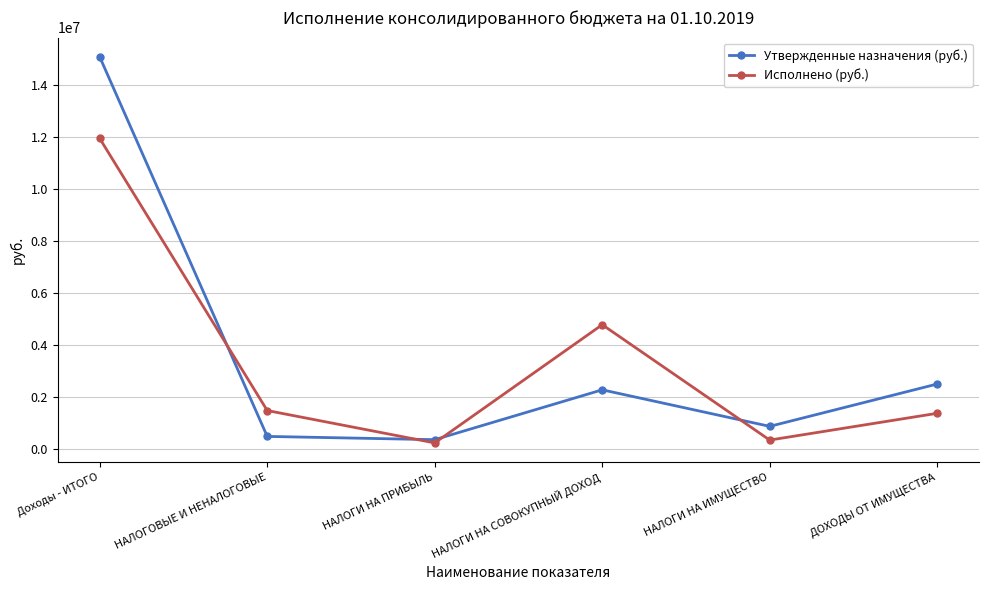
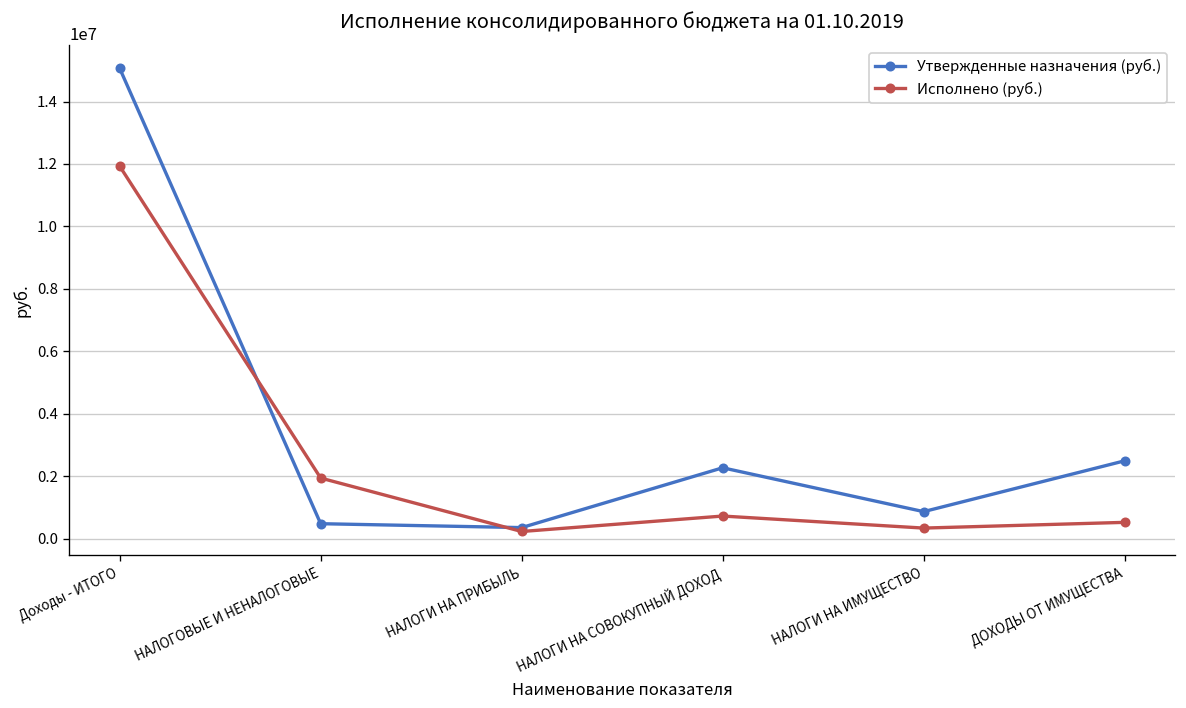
  {
    "Утвержденные назначения (руб.)": {
      "Доходы - ИТОГО": 15100000,
      "НАЛОГОВЫЕ И НЕНАЛОГОВЫЕ": 500000,
      "НАЛОГИ НА ПРИБЫЛЬ": 300000,
      "НАЛОГИ НА СОВОКУПНЫЙ ДОХОД": 2300000,
      "НАЛОГИ НА ИМУЩЕСТВО": 900000,
      "ДОХОДЫ ОТ ИМУЩЕСТВА": 2500000
    },
    "Исполнено (руб.)": {
      "Доходы - ИТОГО": 11900000,
-     "НАЛОГОВЫЕ И НЕНАЛОГОВЫЕ": 1500000,
+     "НАЛОГОВЫЕ И НЕНАЛОГОВЫЕ": 1900000,
      "НАЛОГИ НА ПРИБЫЛЬ": 200000,
-     "НАЛОГИ НА СОВОКУПНЫЙ ДОХОД": 4800000,
+     "НАЛОГИ НА СОВОКУПНЫЙ ДОХОД": 700000,
      "НАЛОГИ НА ИМУЩЕСТВО": 300000,
-     "ДОХОДЫ ОТ ИМУЩЕСТВА": 1400000
+     "ДОХОДЫ ОТ ИМУЩЕСТВА": 500000
    }
  }
